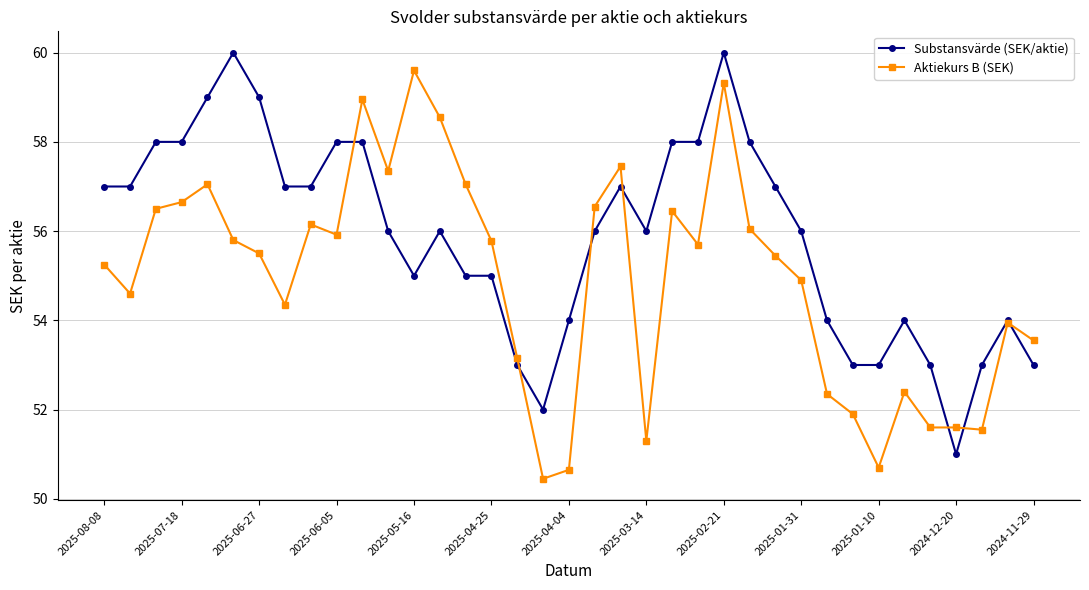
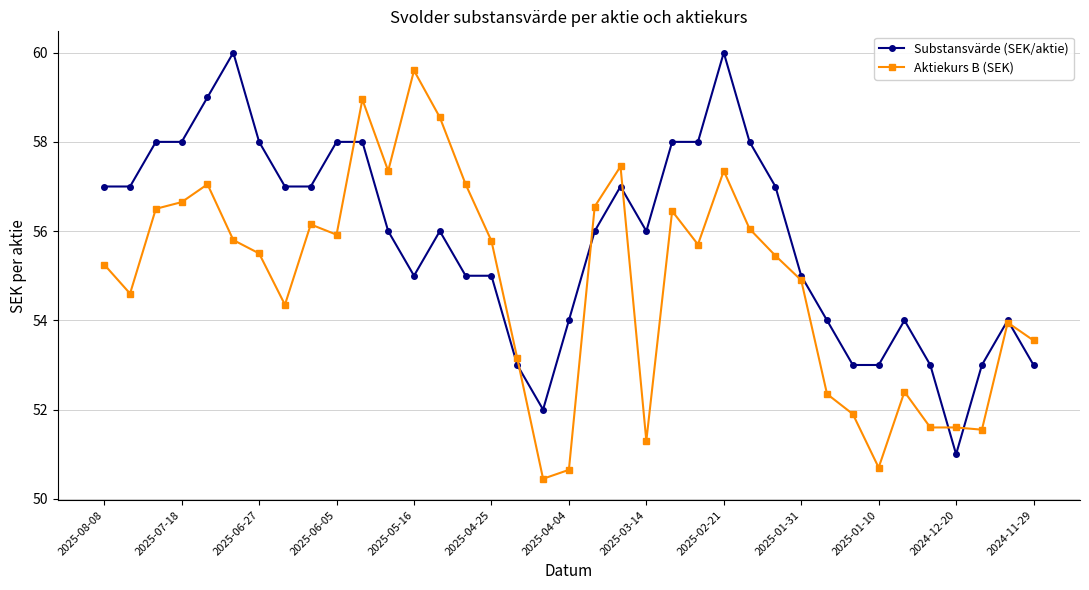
  {
    "Substansvärde (SEK/aktie)": {
      "2025-08-08": 57,
      "2025-07-18": 58,
-     "2025-06-27": 59,
+     "2025-06-27": 58,
      "2025-06-05": 58,
      "2025-05-16": 55,
      "2025-04-25": 55,
      "2025-04-04": 54,
      "2025-03-14": 56,
      "2025-02-21": 60,
-     "2025-01-31": 56,
+     "2025-01-31": 55,
      "2025-01-10": 53,
      "2024-12-20": 51,
      "2024-11-29": 53
    },
    "Aktiekurs B (SEK)": {
      "2025-08-08": 55.3,
      "2025-07-18": 56.7,
      "2025-06-27": 55.5,
      "2025-06-05": 55.9,
      "2025-05-16": 59.6,
      "2025-04-25": 55.8,
      "2025-04-04": 50.7,
      "2025-03-14": 51.3,
-     "2025-02-21": 59.3,
+     "2025-02-21": 57.4,
      "2025-01-31": 54.9,
      "2025-01-10": 50.7,
      "2024-12-20": 51.6,
      "2024-11-29": 53.6
    }
  }
